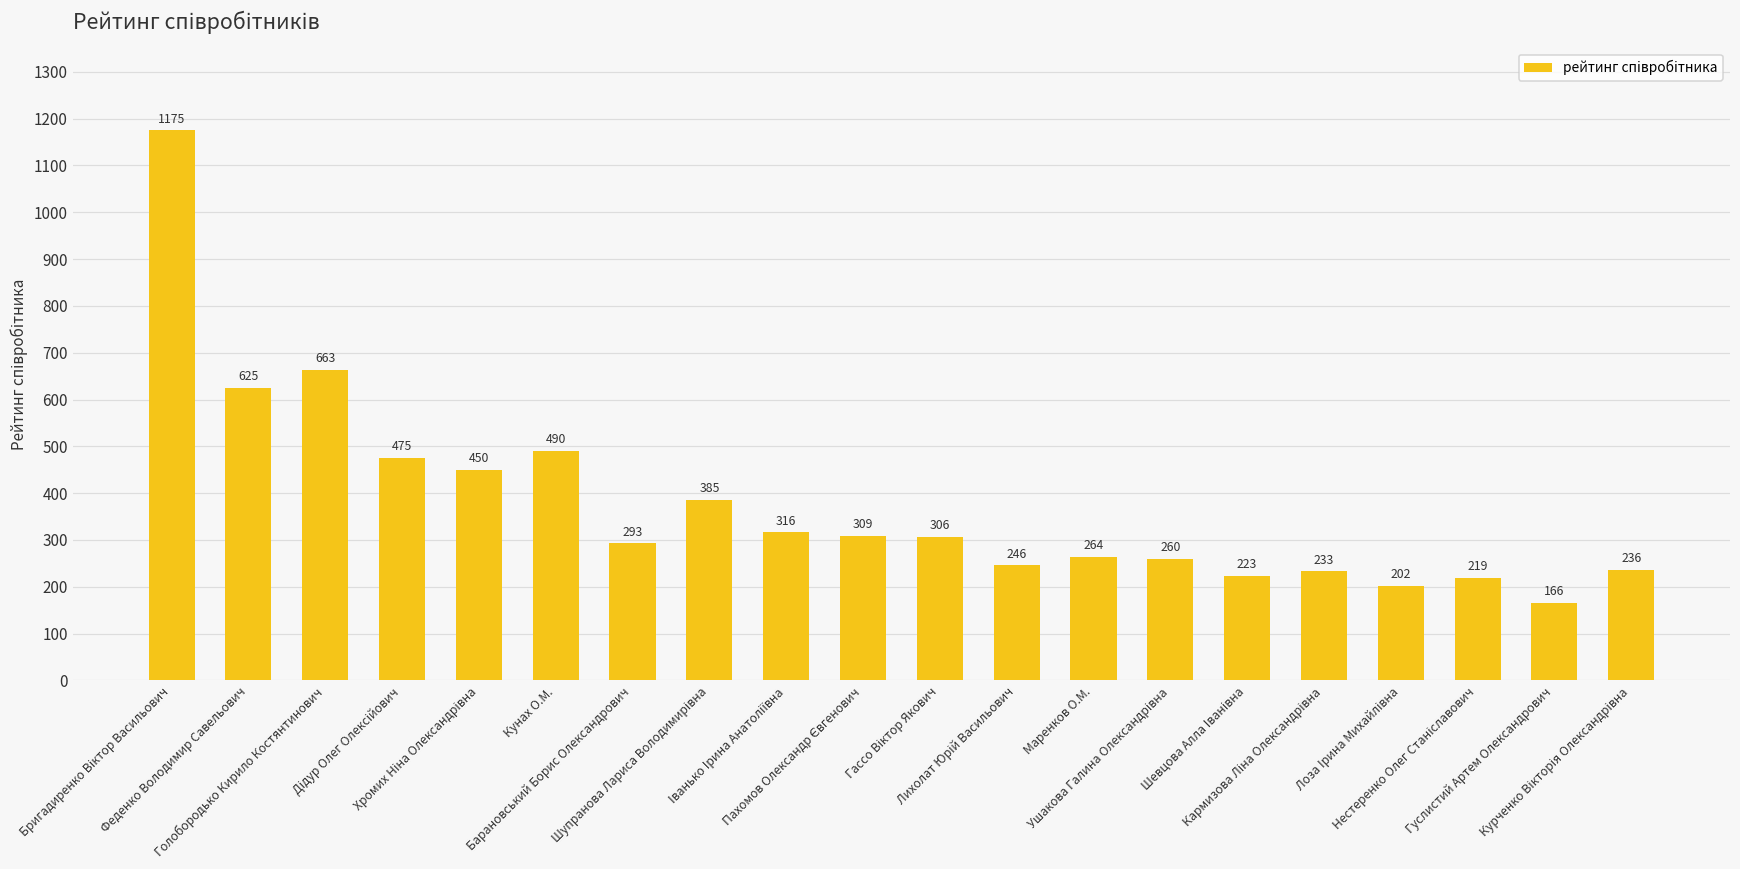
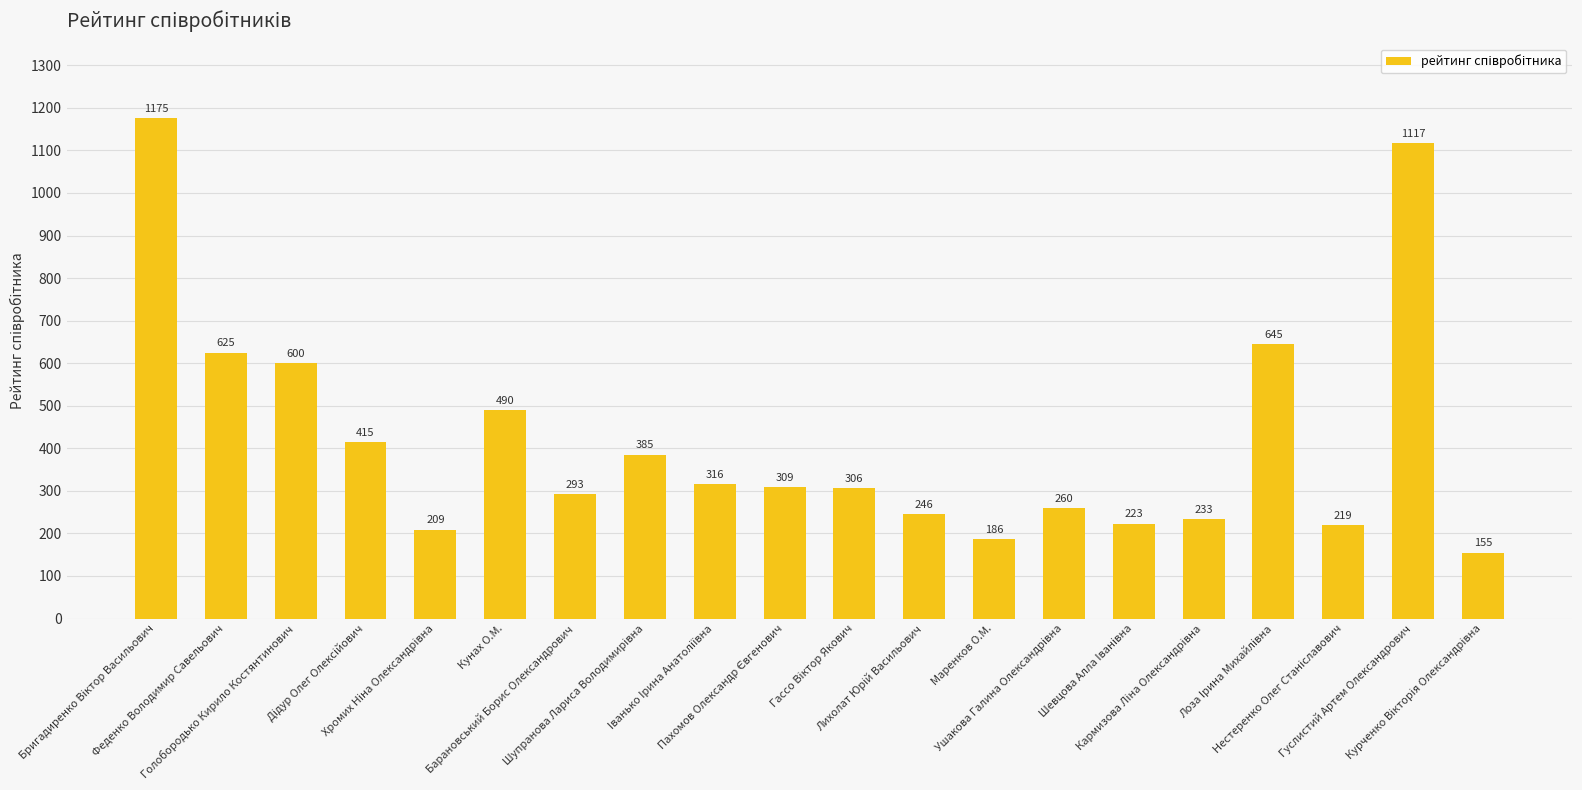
  {
    "Бригадиренко Віктор Васильович": 1175,
    "Феденко Володимир Савельович": 625,
-   "Голобородько Кирило Костянтинович": 663,
-   "Дідур Олег Олексійович": 475,
-   "Хромих Ніна Олександрівна": 450,
+   "Голобородько Кирило Костянтинович": 600,
+   "Дідур Олег Олексійович": 415,
+   "Хромих Ніна Олександрівна": 209,
    "Кунах О.М.": 490,
    "Барановський Борис Олександрович": 293,
    "Шупранова Лариса Володимирівна": 385,
    "Іванько Ірина Анатоліївна": 316,
    "Пахомов Олександр Євгенович": 309,
    "Гассо Віктор Якович": 306,
    "Лихолат Юрій Васильович": 246,
-   "Маренков О.М.": 264,
+   "Маренков О.М.": 186,
    "Ушакова Галина Олександрівна": 260,
    "Шевцова Алла Іванівна": 223,
    "Кармизова Ліна Олександрівна": 233,
-   "Лоза Ірина Михайлівна": 202,
+   "Лоза Ірина Михайлівна": 645,
    "Нестеренко Олег Станіславович": 219,
-   "Гуслистий Артем Олександрович": 166,
-   "Курченко Вікторія Олександрівна": 236
+   "Гуслистий Артем Олександрович": 1117,
+   "Курченко Вікторія Олександрівна": 155
  }
